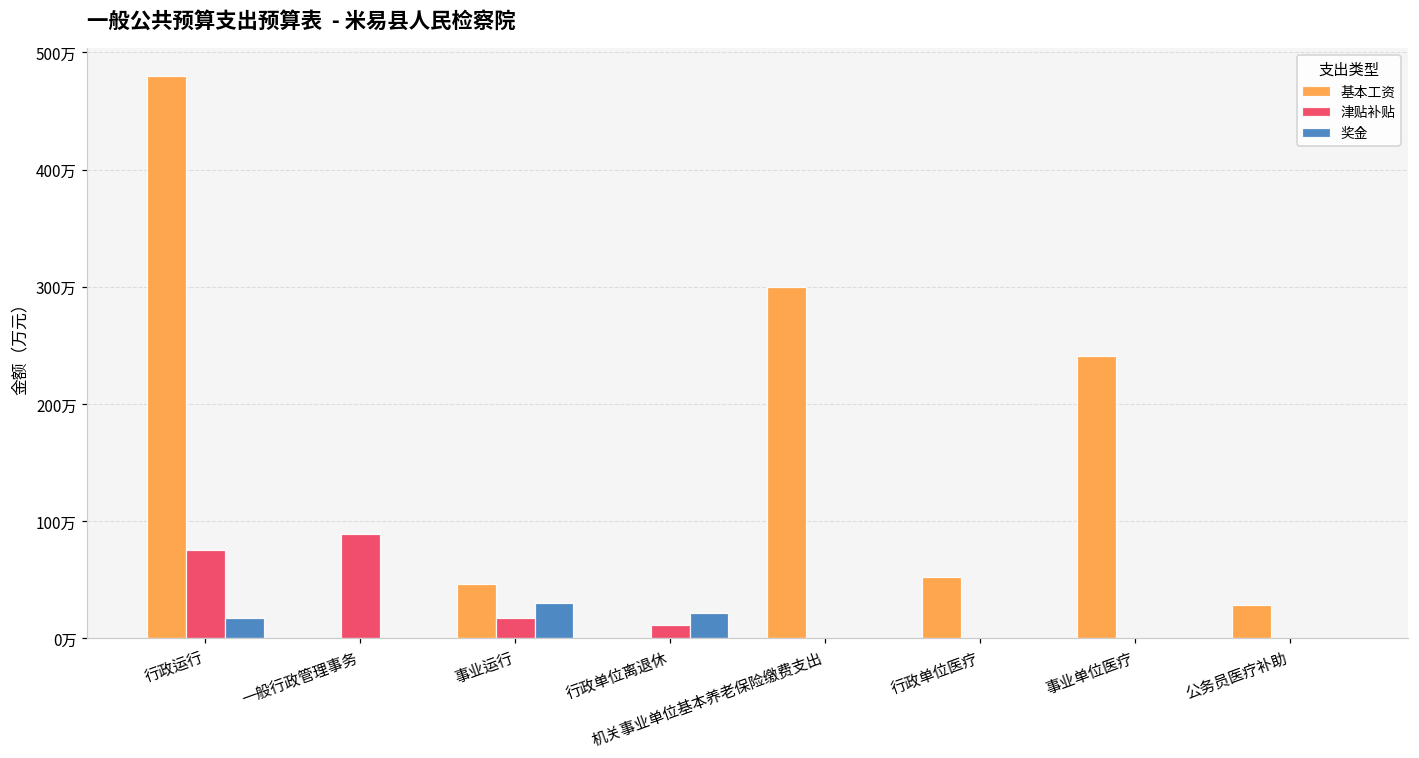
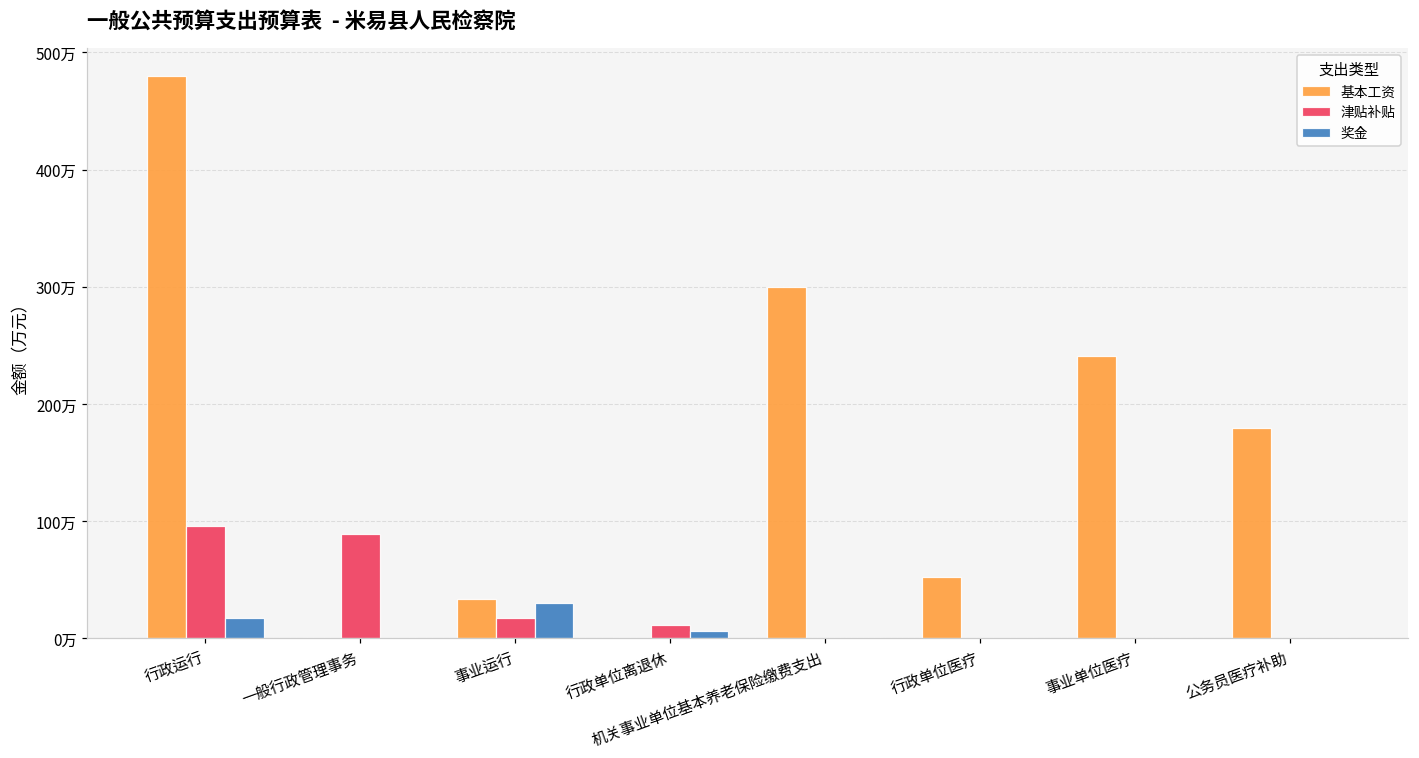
  {
    "基本工资": {
      "行政运行": "480万",
      "一般行政管理事务": "0万",
-     "事业运行": "46万",
+     "事业运行": "33万",
      "行政单位离退休": "0万",
      "机关事业单位基本养老保险缴费支出": "300万",
      "行政单位医疗": "52万",
      "事业单位医疗": "241万",
-     "公务员医疗补助": "28万"
+     "公务员医疗补助": "179万"
    },
    "津贴补贴": {
-     "行政运行": "75万",
+     "行政运行": "96万",
      "一般行政管理事务": "89万",
      "事业运行": "17万",
      "行政单位离退休": "12万",
      "机关事业单位基本养老保险缴费支出": "0万",
      "行政单位医疗": "0万",
      "事业单位医疗": "0万",
      "公务员医疗补助": "0万"
    },
    "奖金": {
      "行政运行": "18万",
      "一般行政管理事务": "0万",
      "事业运行": "30万",
-     "行政单位离退休": "21万",
+     "行政单位离退休": "6万",
      "机关事业单位基本养老保险缴费支出": "0万",
      "行政单位医疗": "0万",
      "事业单位医疗": "0万",
      "公务员医疗补助": "0万"
    }
  }
